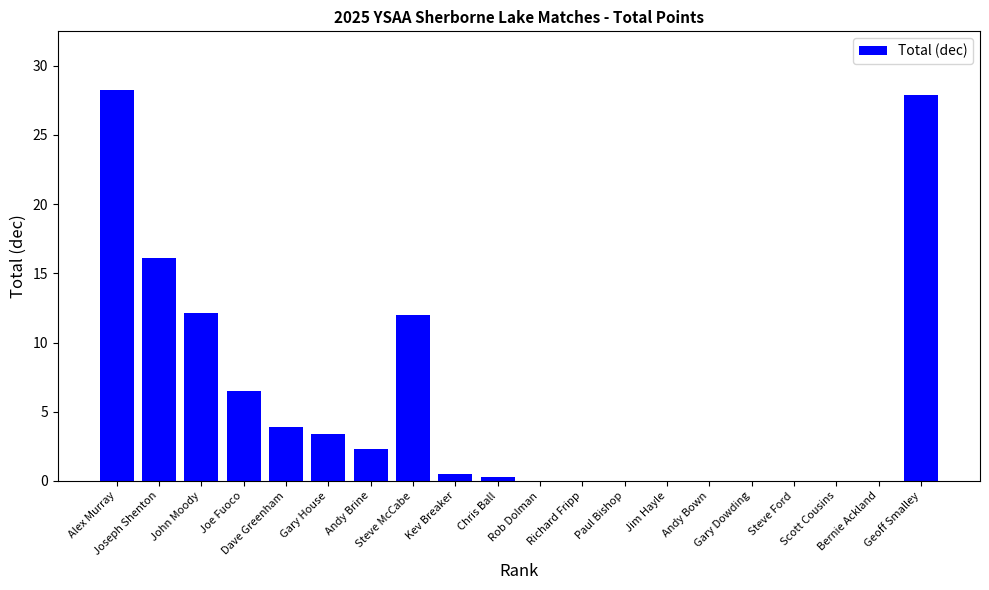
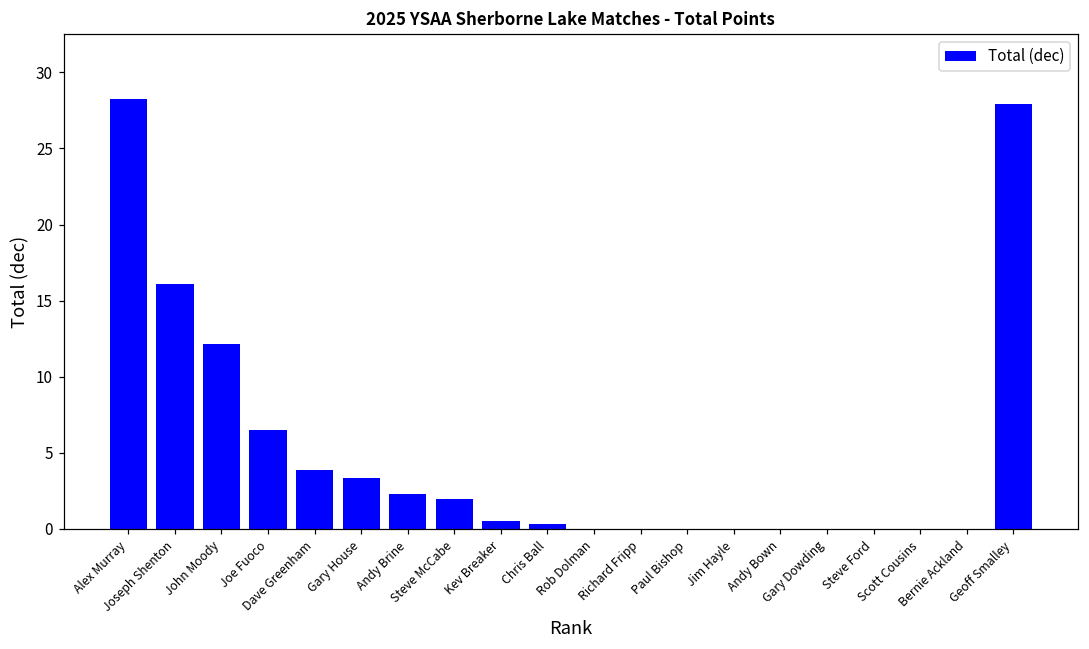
  {
    "Alex Murray": 28.3,
    "Joseph Shenton": 16,
    "John Moody": 12,
    "Joe Fuoco": 6.5,
    "Dave Greenham": 4,
    "Gary House": 3.4,
    "Andy Brine": 2.3,
-   "Steve McCabe": 12,
+   "Steve McCabe": 2,
    "Kev Breaker": 0.5,
    "Chris Ball": 0.3,
    "Rob Dolman": 0,
    "Richard Fripp": 0,
    "Paul Bishop": 0,
    "Jim Hayle": 0,
    "Andy Bown": 0,
    "Gary Dowding": 0,
    "Steve Ford": 0,
    "Scott Cousins": 0,
    "Bernie Ackland": 0,
    "Geoff Smalley": 28
  }
